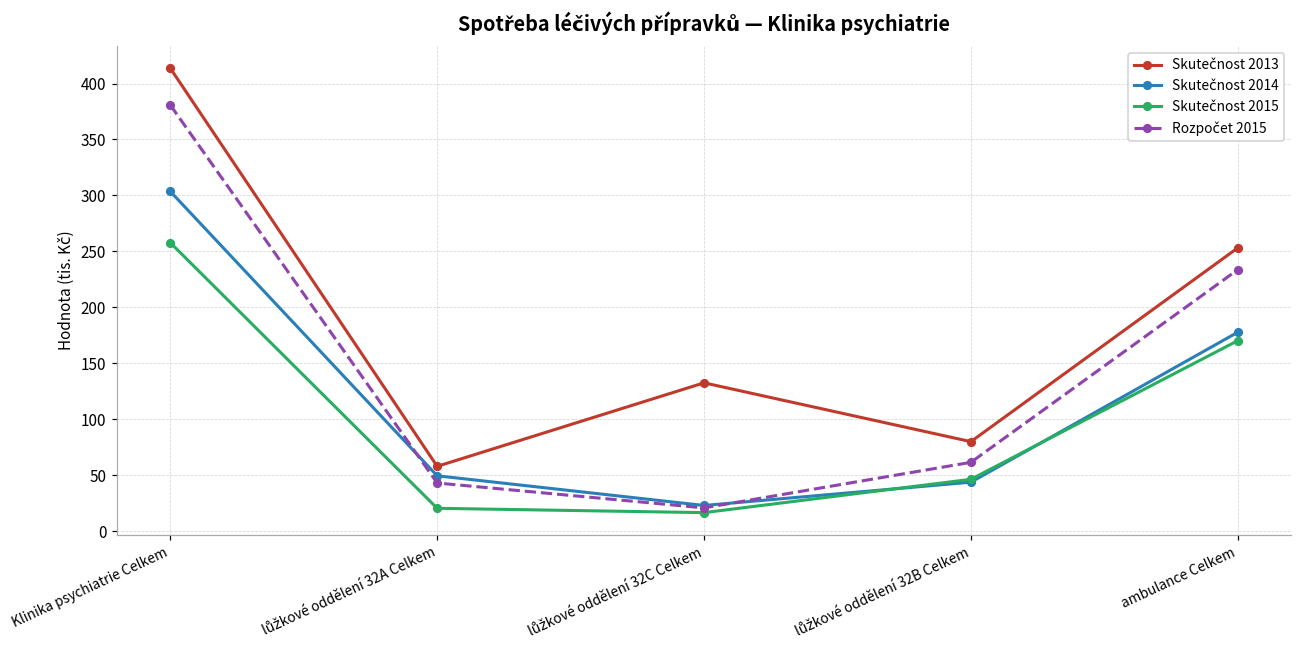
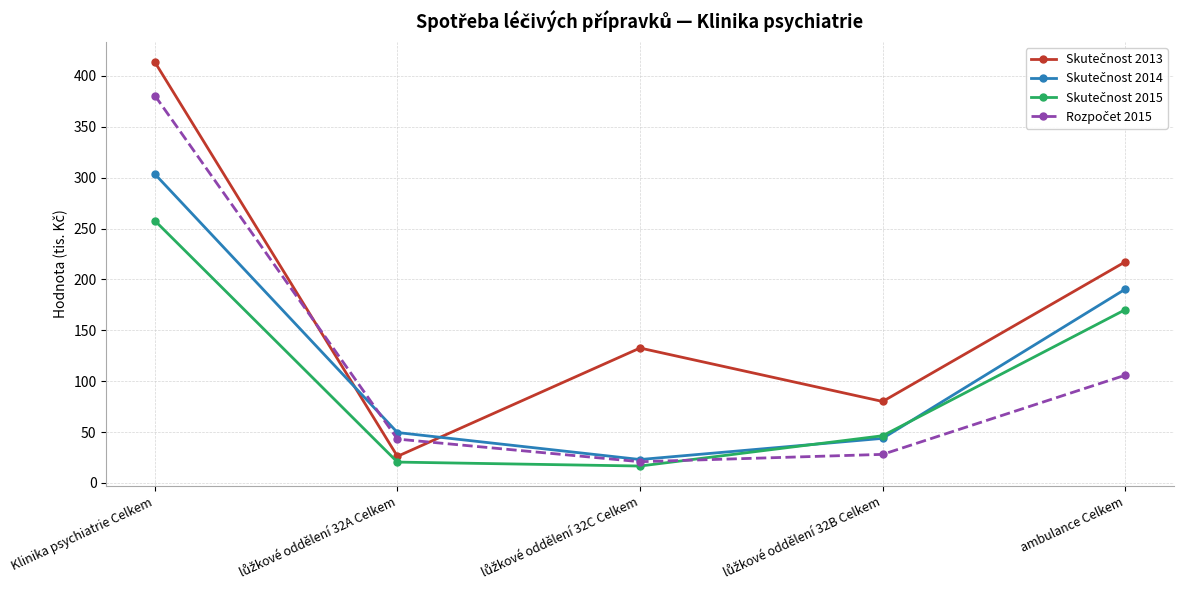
  {
    "Skutečnost 2013": {
      "Klinika psychiatrie Celkem": 414,
-     "lůžkové oddělení 32A Celkem": 58,
+     "lůžkové oddělení 32A Celkem": 26,
      "lůžkové oddělení 32C Celkem": 133,
      "lůžkové oddělení 32B Celkem": 80,
-     "ambulance Celkem": 253
+     "ambulance Celkem": 217
    },
    "Skutečnost 2014": {
      "Klinika psychiatrie Celkem": 304,
      "lůžkové oddělení 32A Celkem": 49,
      "lůžkové oddělení 32B Celkem": 44,
-     "ambulance Celkem": 178
+     "ambulance Celkem": 190
    },
    "Skutečnost 2015": {
      "Klinika psychiatrie Celkem": 258,
      "lůžkové oddělení 32A Celkem": 20,
      "lůžkové oddělení 32C Celkem": 17,
      "lůžkové oddělení 32B Celkem": 46,
      "ambulance Celkem": 170
    },
    "Rozpočet 2015": {
      "Klinika psychiatrie Celkem": 381,
      "lůžkové oddělení 32A Celkem": 43,
-     "lůžkové oddělení 32B Celkem": 62,
-     "ambulance Celkem": 234
+     "lůžkové oddělení 32B Celkem": 28,
+     "ambulance Celkem": 106
    }
  }
